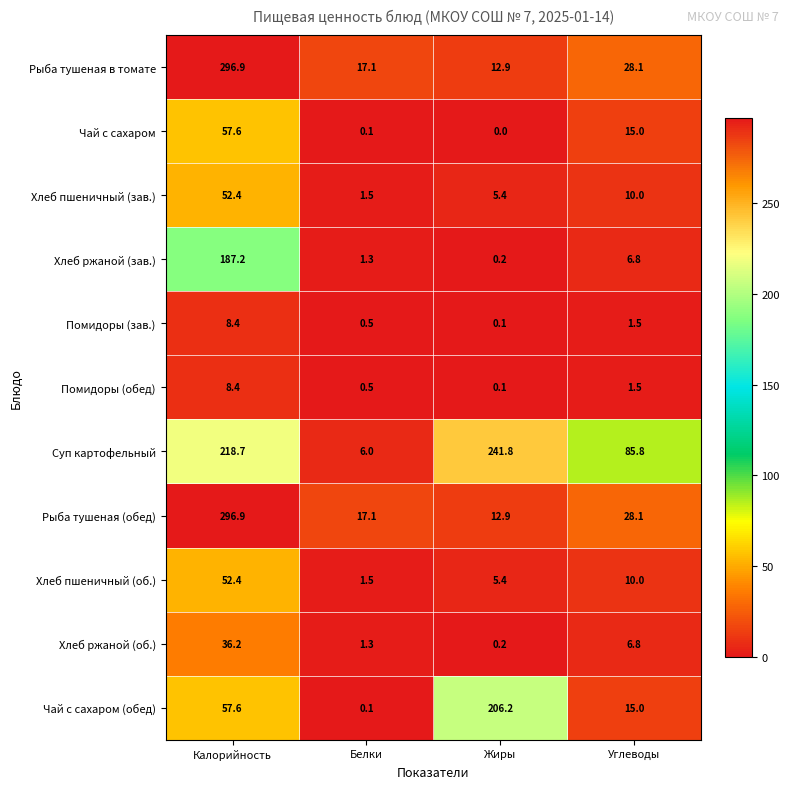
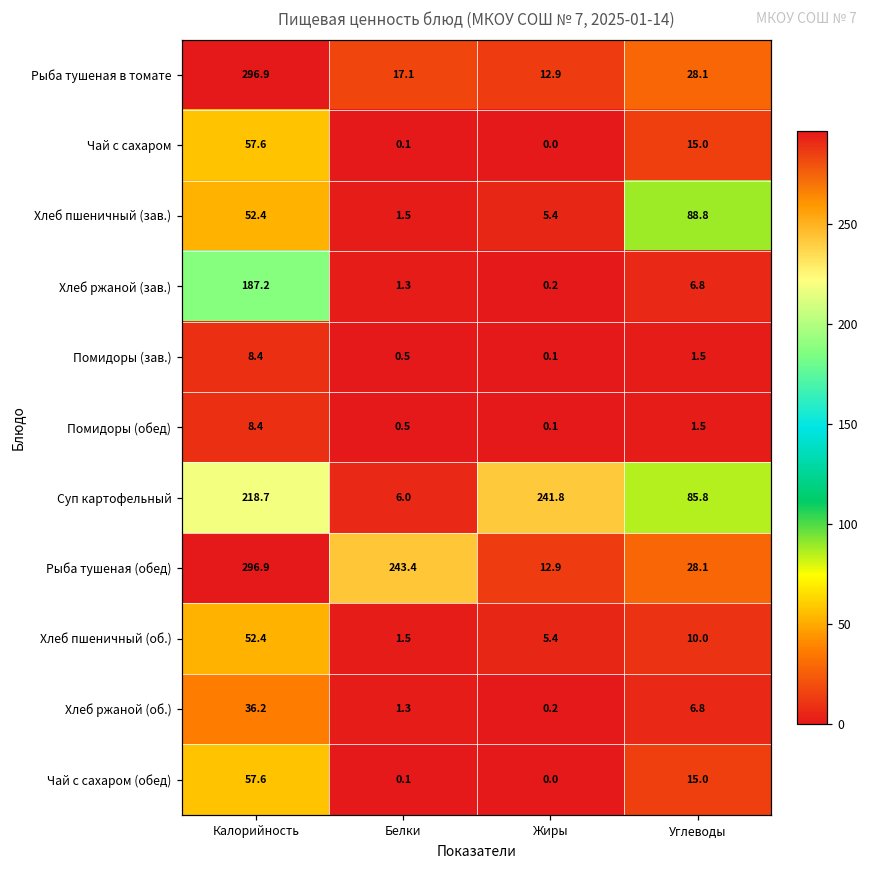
  {
    "Рыба тушеная в томате": {
      "Калорийность": 296.9,
      "Белки": 17.1,
      "Жиры": 12.9,
      "Углеводы": 28.1
    },
    "Чай с сахаром": {
      "Калорийность": 57.6,
      "Белки": 0.1,
      "Жиры": 0.0,
      "Углеводы": 15.0
    },
    "Хлеб пшеничный (зав.)": {
      "Калорийность": 52.4,
      "Белки": 1.5,
      "Жиры": 5.4,
-     "Углеводы": 10.0
+     "Углеводы": 88.8
    },
    "Хлеб ржаной (зав.)": {
      "Калорийность": 187.2,
      "Белки": 1.3,
      "Жиры": 0.2,
      "Углеводы": 6.8
    },
    "Помидоры (зав.)": {
      "Калорийность": 8.4,
      "Белки": 0.5,
      "Жиры": 0.1,
      "Углеводы": 1.5
    },
    "Помидоры (обед)": {
      "Калорийность": 8.4,
      "Белки": 0.5,
      "Жиры": 0.1,
      "Углеводы": 1.5
    },
    "Суп картофельный": {
      "Калорийность": 218.7,
      "Белки": 6.0,
      "Жиры": 241.8,
      "Углеводы": 85.8
    },
    "Рыба тушеная (обед)": {
      "Калорийность": 296.9,
-     "Белки": 17.1,
+     "Белки": 243.4,
      "Жиры": 12.9,
      "Углеводы": 28.1
    },
    "Хлеб пшеничный (об.)": {
      "Калорийность": 52.4,
      "Белки": 1.5,
      "Жиры": 5.4,
      "Углеводы": 10.0
    },
    "Хлеб ржаной (об.)": {
      "Калорийность": 36.2,
      "Белки": 1.3,
      "Жиры": 0.2,
      "Углеводы": 6.8
    },
    "Чай с сахаром (обед)": {
      "Калорийность": 57.6,
      "Белки": 0.1,
-     "Жиры": 206.2,
+     "Жиры": 0.0,
      "Углеводы": 15.0
    }
  }
